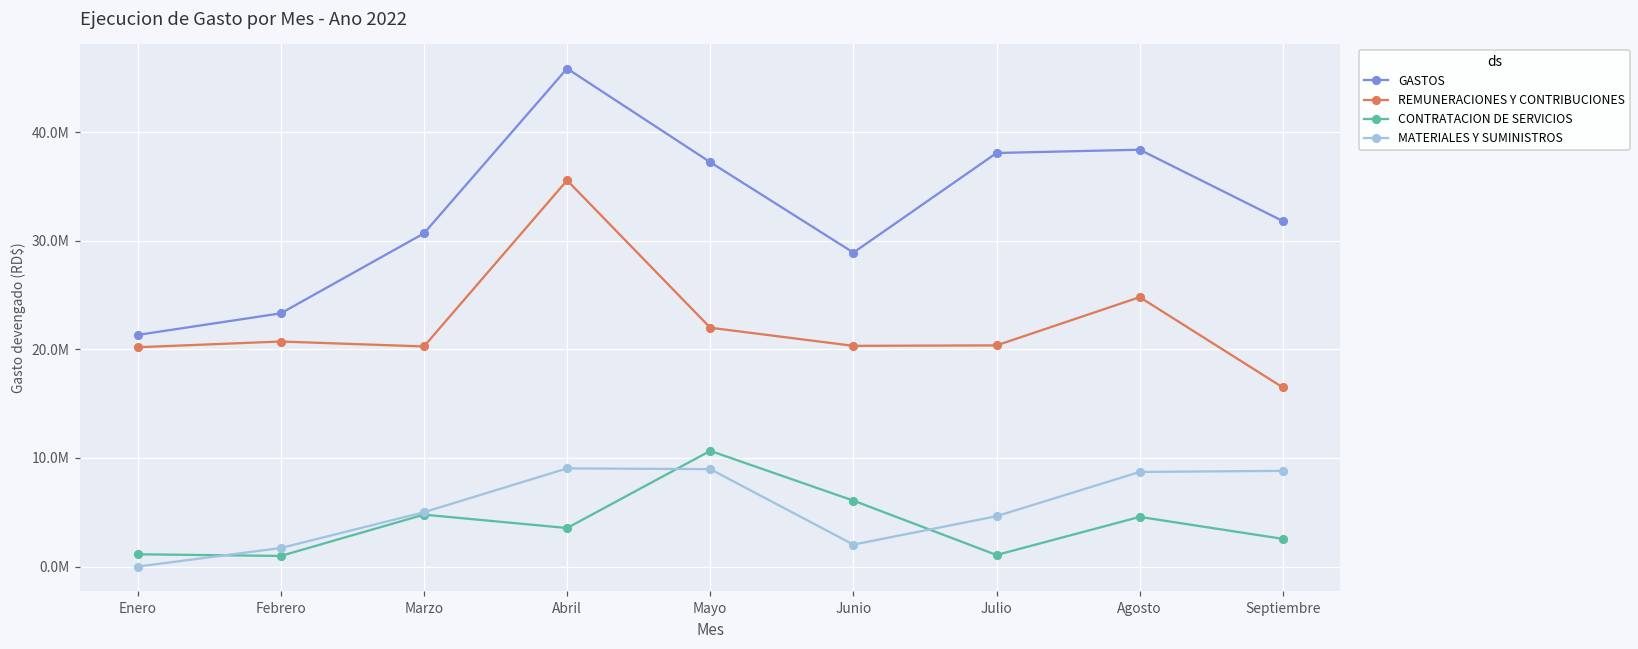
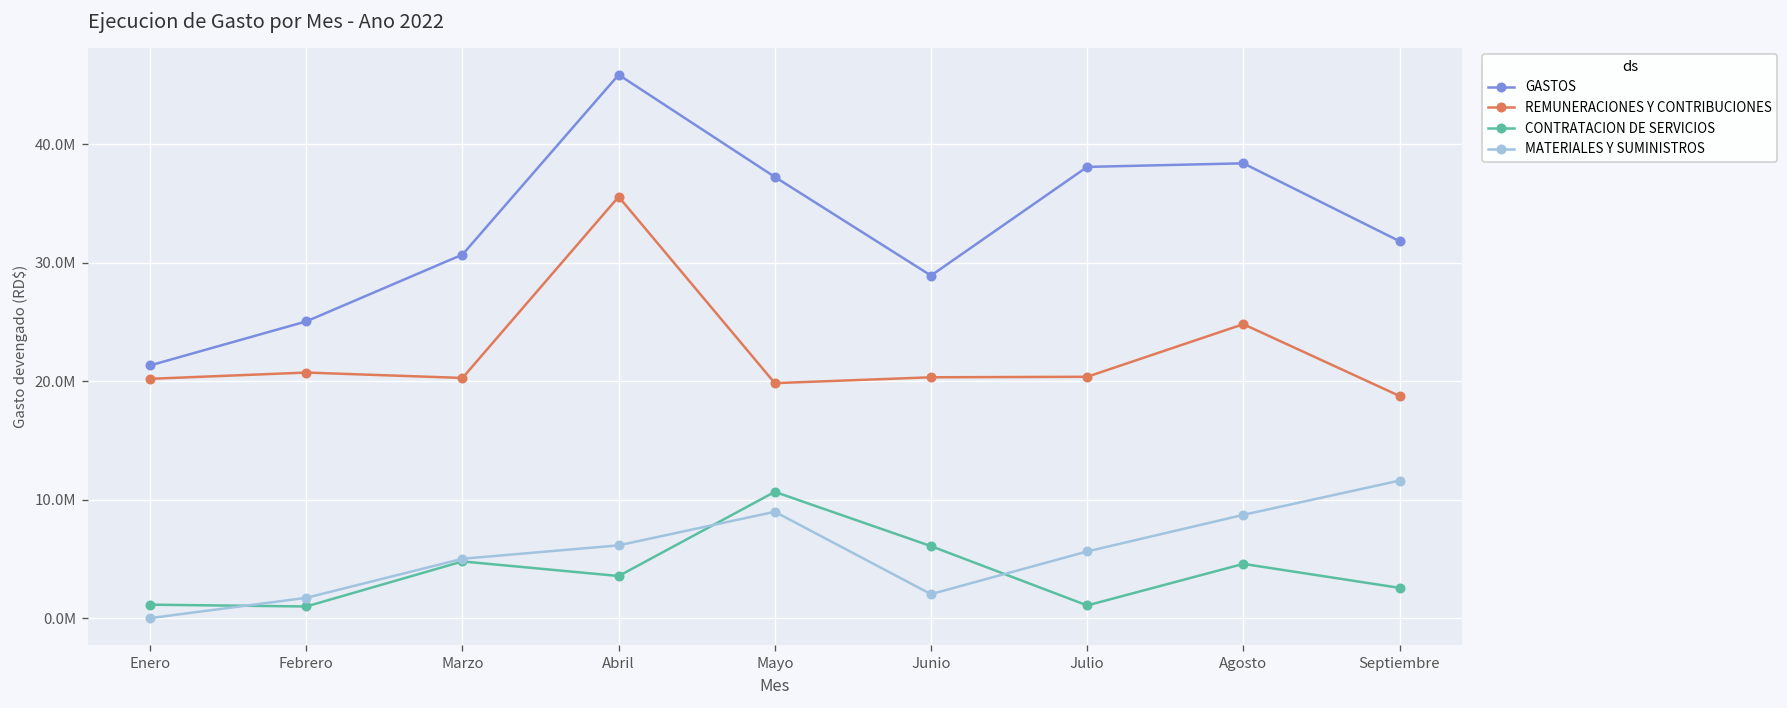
  {
    "GASTOS": {
      "Enero": 21000000,
-     "Febrero": 23000000,
+     "Febrero": 25000000,
      "Marzo": 31000000,
      "Abril": 46000000,
      "Mayo": 37000000,
      "Junio": 29000000,
      "Julio": 38000000,
      "Agosto": 38000000,
      "Septiembre": 32000000
    },
    "REMUNERACIONES Y CONTRIBUCIONES": {
      "Enero": 20000000,
      "Febrero": 21000000,
      "Marzo": 20000000,
      "Abril": 36000000,
-     "Mayo": 22000000,
+     "Mayo": 20000000,
      "Junio": 20000000,
      "Julio": 20000000,
      "Agosto": 25000000,
-     "Septiembre": 16000000
+     "Septiembre": 19000000
    },
    "CONTRATACION DE SERVICIOS": {
      "Enero": 1000000,
      "Febrero": 1000000,
      "Abril": 4000000,
      "Mayo": 11000000,
      "Junio": 6000000,
      "Julio": 1000000,
      "Agosto": 5000000,
      "Septiembre": 3000000
    },
    "MATERIALES Y SUMINISTROS": {
      "Enero": 0,
      "Febrero": 2000000,
-     "Abril": 9000000,
+     "Abril": 6000000,
      "Mayo": 9000000,
      "Junio": 2000000,
-     "Julio": 5000000,
+     "Julio": 6000000,
      "Agosto": 9000000,
-     "Septiembre": 9000000
+     "Septiembre": 12000000
    }
  }
